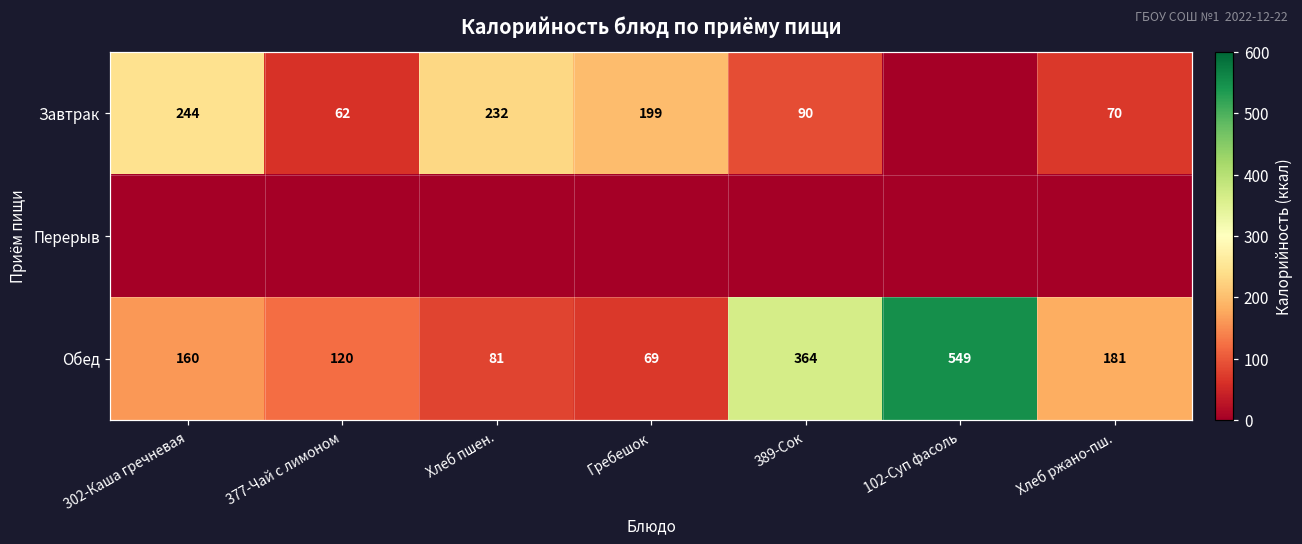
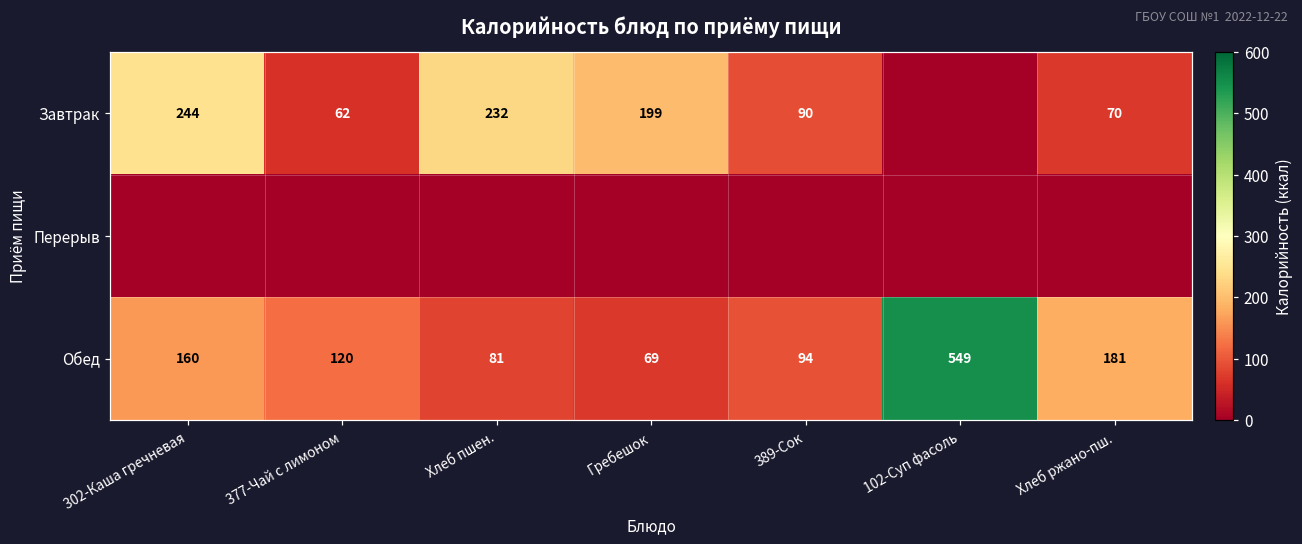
  {
    "Завтрак": {
      "302-Каша гречневая": 244,
      "377-Чай с лимоном": 62,
      "Хлеб пшен.": 232,
      "Гребешок": 199,
      "389-Сок": 90,
      "Хлеб ржано-пш.": 70
    },
    "Обед": {
      "302-Каша гречневая": 160,
      "377-Чай с лимоном": 120,
      "Хлеб пшен.": 81,
      "Гребешок": 69,
-     "389-Сок": 364,
+     "389-Сок": 94,
      "102-Суп фасоль": 549,
      "Хлеб ржано-пш.": 181
    }
  }
